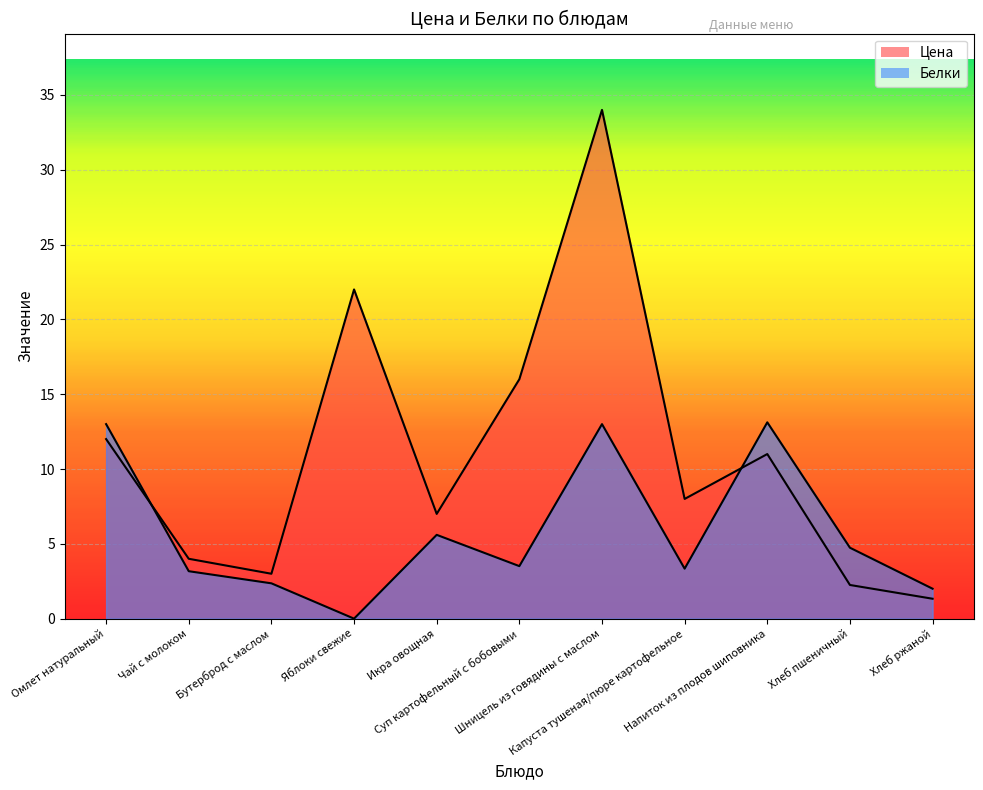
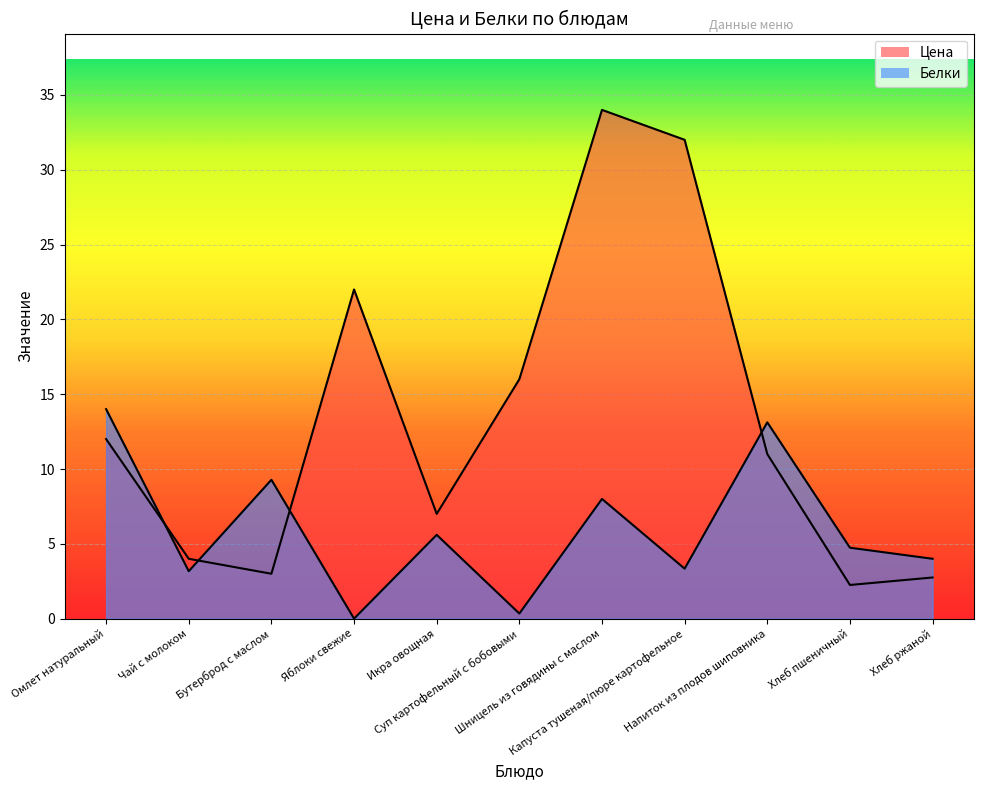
  {
    "Цена": {
      "Омлет натуральный": 12.0,
      "Чай с молоком": 4.0,
      "Бутерброд с маслом": 3.0,
      "Яблоки свежие": 22.0,
      "Икра овощная": 7.0,
      "Суп картофельный с бобовыми": 16.0,
      "Шницель из говядины с маслом": 34.0,
-     "Капуста тушеная/пюре картофельное": 8,
+     "Капуста тушеная/пюре картофельное": 32,
      "Напиток из плодов шиповника": 11.0,
      "Хлеб пшеничный": 2.3,
-     "Хлеб ржаной": 1.3
+     "Хлеб ржаной": 2.8
    },
    "Белки": {
-     "Омлет натуральный": 13,
+     "Омлет натуральный": 14,
      "Чай с молоком": 3.2,
-     "Бутерброд с маслом": 2.4,
+     "Бутерброд с маслом": 9.3,
      "Яблоки свежие": 0.0,
      "Икра овощная": 5.6,
-     "Суп картофельный с бобовыми": 3.5,
-     "Шницель из говядины с маслом": 13,
+     "Суп картофельный с бобовыми": 0.3,
+     "Шницель из говядины с маслом": 8,
      "Капуста тушеная/пюре картофельное": 3.3,
      "Напиток из плодов шиповника": 13.1,
      "Хлеб пшеничный": 4.7,
-     "Хлеб ржаной": 2
+     "Хлеб ржаной": 4
    }
  }
